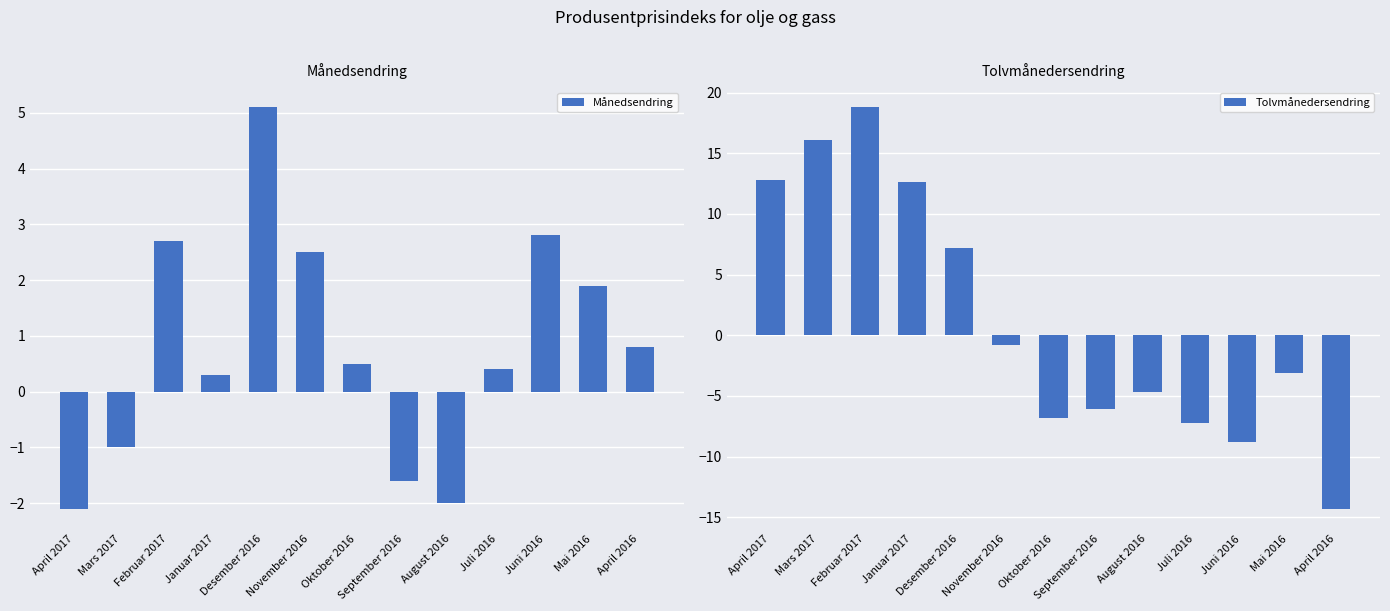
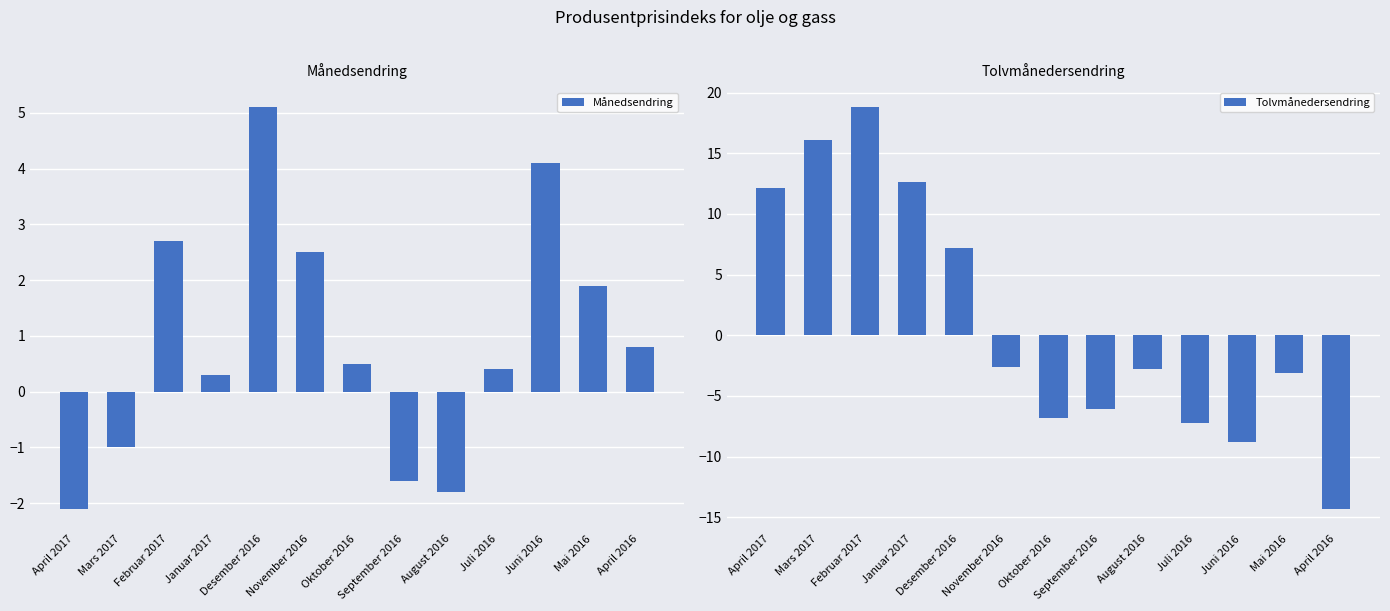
  {
    "Månedsendring": {
      "April 2017": -2.1,
      "Mars 2017": -1.0,
      "Februar 2017": 2.7,
      "Januar 2017": 0.3,
      "Desember 2016": 5.1,
      "November 2016": 2.5,
      "Oktober 2016": 0.5,
      "September 2016": -1.6,
-     "August 2016": -2.0,
+     "August 2016": -1.8,
      "Juli 2016": 0.4,
-     "Juni 2016": 2.8,
+     "Juni 2016": 4.1,
      "Mai 2016": 1.9,
      "April 2016": 0.8
    },
    "Tolvmånedersendring": {
-     "April 2017": 12.8,
+     "April 2017": 12.1,
      "Mars 2017": 16.1,
      "Februar 2017": 18.8,
      "Januar 2017": 12.6,
      "Desember 2016": 7.2,
-     "November 2016": -0.8,
+     "November 2016": -2.6,
      "Oktober 2016": -6.8,
      "September 2016": -6.1,
-     "August 2016": -4.7,
+     "August 2016": -2.8,
      "Juli 2016": -7.2,
      "Juni 2016": -8.8,
      "Mai 2016": -3.1,
      "April 2016": -14.3
    }
  }
